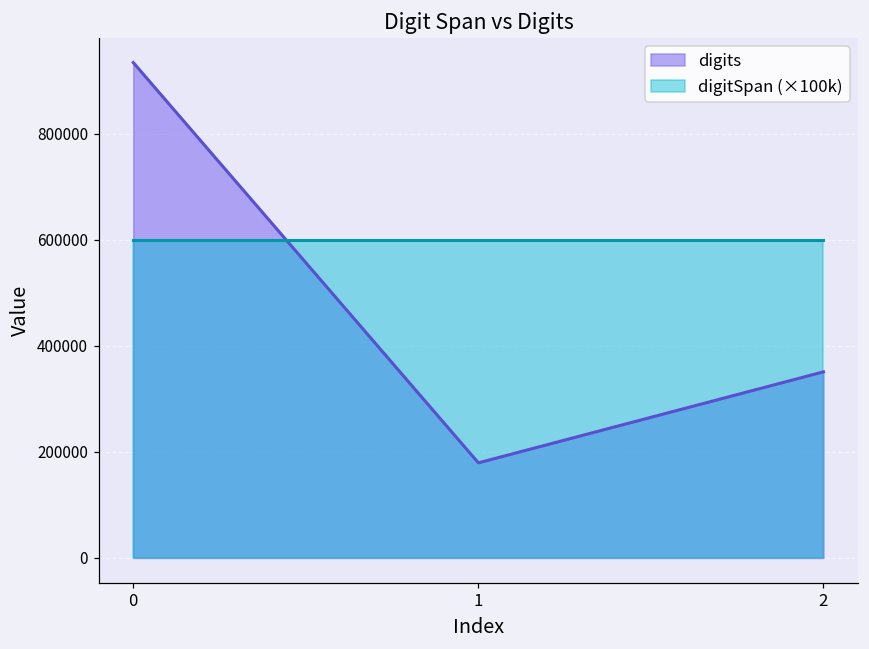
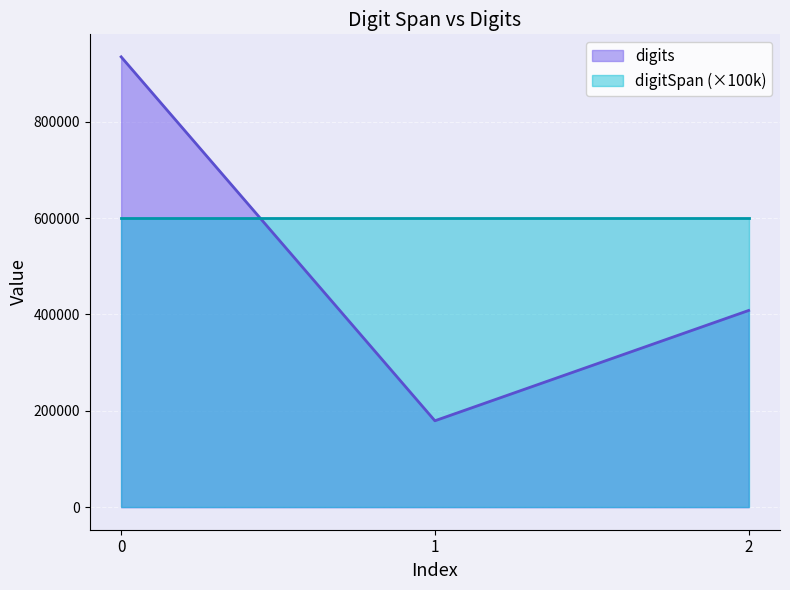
  {
    "digits": {
      "0": 930000,
      "1": 180000,
-     "2": 350000
+     "2": 410000
    },
    "digitSpan (×100k)": {
      "0": 600000,
      "1": 600000,
      "2": 600000
    }
  }
